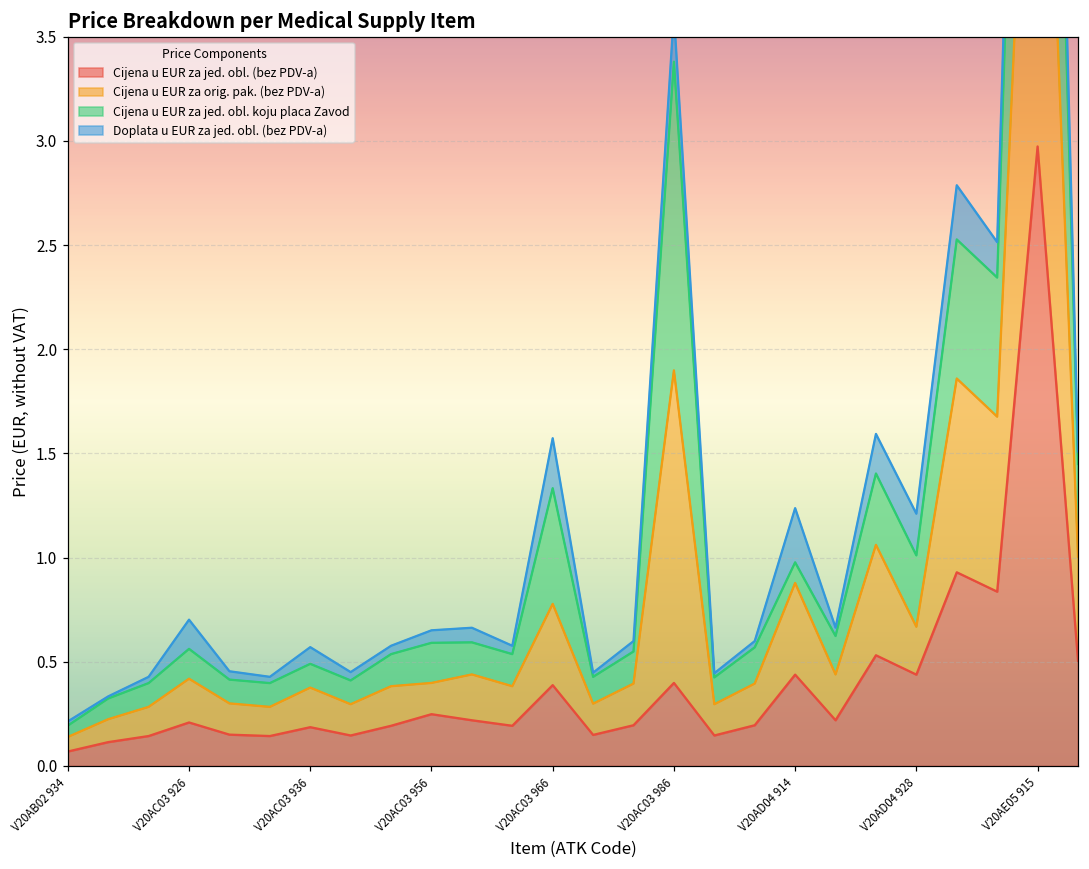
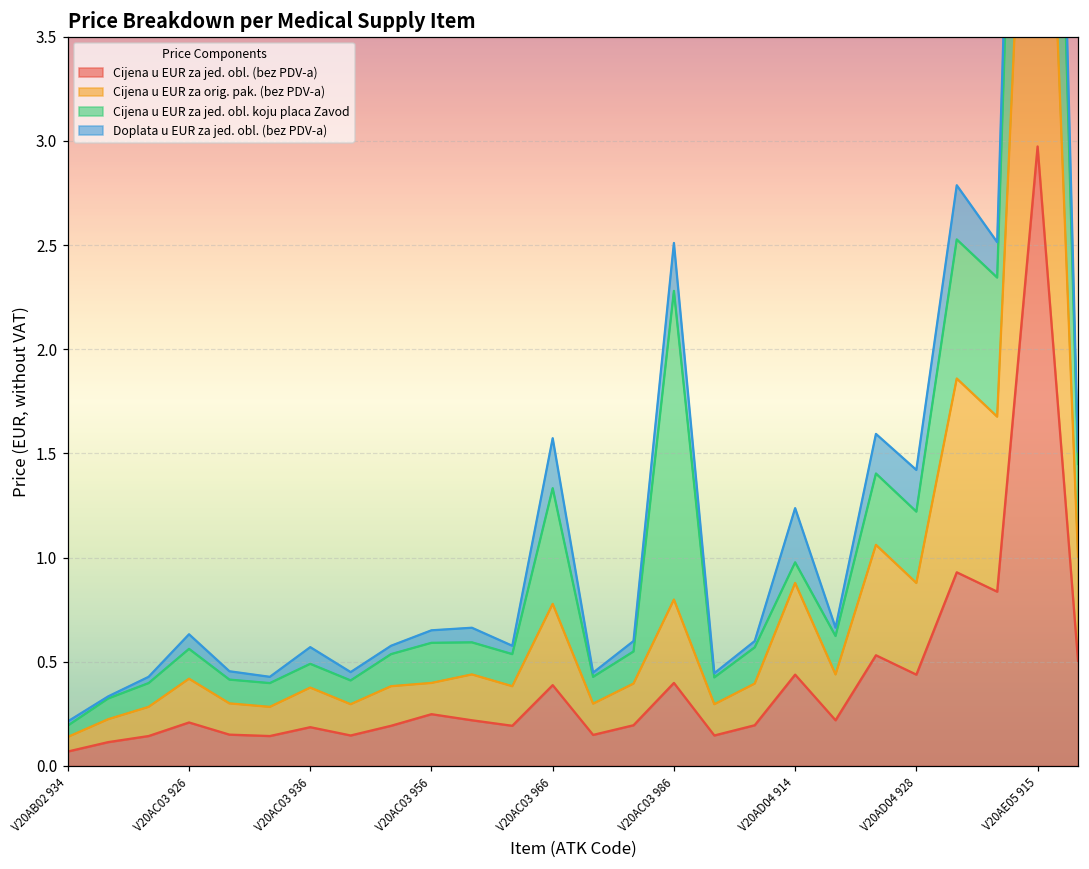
  {
    "Cijena u EUR za jed. obl. (bez PDV-a)": {
      "V20AB02 934": 0.07,
      "V20AC03 926": 0.21,
      "V20AC03 936": 0.19,
      "V20AC03 956": 0.25,
      "V20AC03 966": 0.39,
      "V20AC03 986": 0.40,
      "V20AD04 914": 0.44,
      "V20AD04 928": 0.44,
      "V20AE05 915": 2.97
    },
    "Cijena u EUR za orig. pak. (bez PDV-a)": {
      "V20AB02 934": 0.07,
      "V20AC03 926": 0.21,
      "V20AC03 936": 0.19,
      "V20AC03 956": 0.15,
      "V20AC03 966": 0.39,
-     "V20AC03 986": 1.5,
+     "V20AC03 986": 0.4,
      "V20AD04 914": 0.44,
-     "V20AD04 928": 0.23
+     "V20AD04 928": 0.44
    },
    "Cijena u EUR za jed. obl. koju placa Zavod": {
      "V20AB02 934": 0.05,
      "V20AC03 926": 0.14,
      "V20AC03 936": 0.11,
      "V20AC03 956": 0.19,
      "V20AC03 966": 0.56,
      "V20AC03 986": 1.48,
      "V20AD04 914": 0.10,
      "V20AD04 928": 0.34
    },
    "Doplata u EUR za jed. obl. (bez PDV-a)": {
      "V20AB02 934": 0.02,
-     "V20AC03 926": 0.14,
+     "V20AC03 926": 0.07,
      "V20AC03 936": 0.08,
      "V20AC03 956": 0.06,
      "V20AC03 966": 0.24,
      "V20AD04 914": 0.26,
      "V20AD04 928": 0.20
    }
  }
